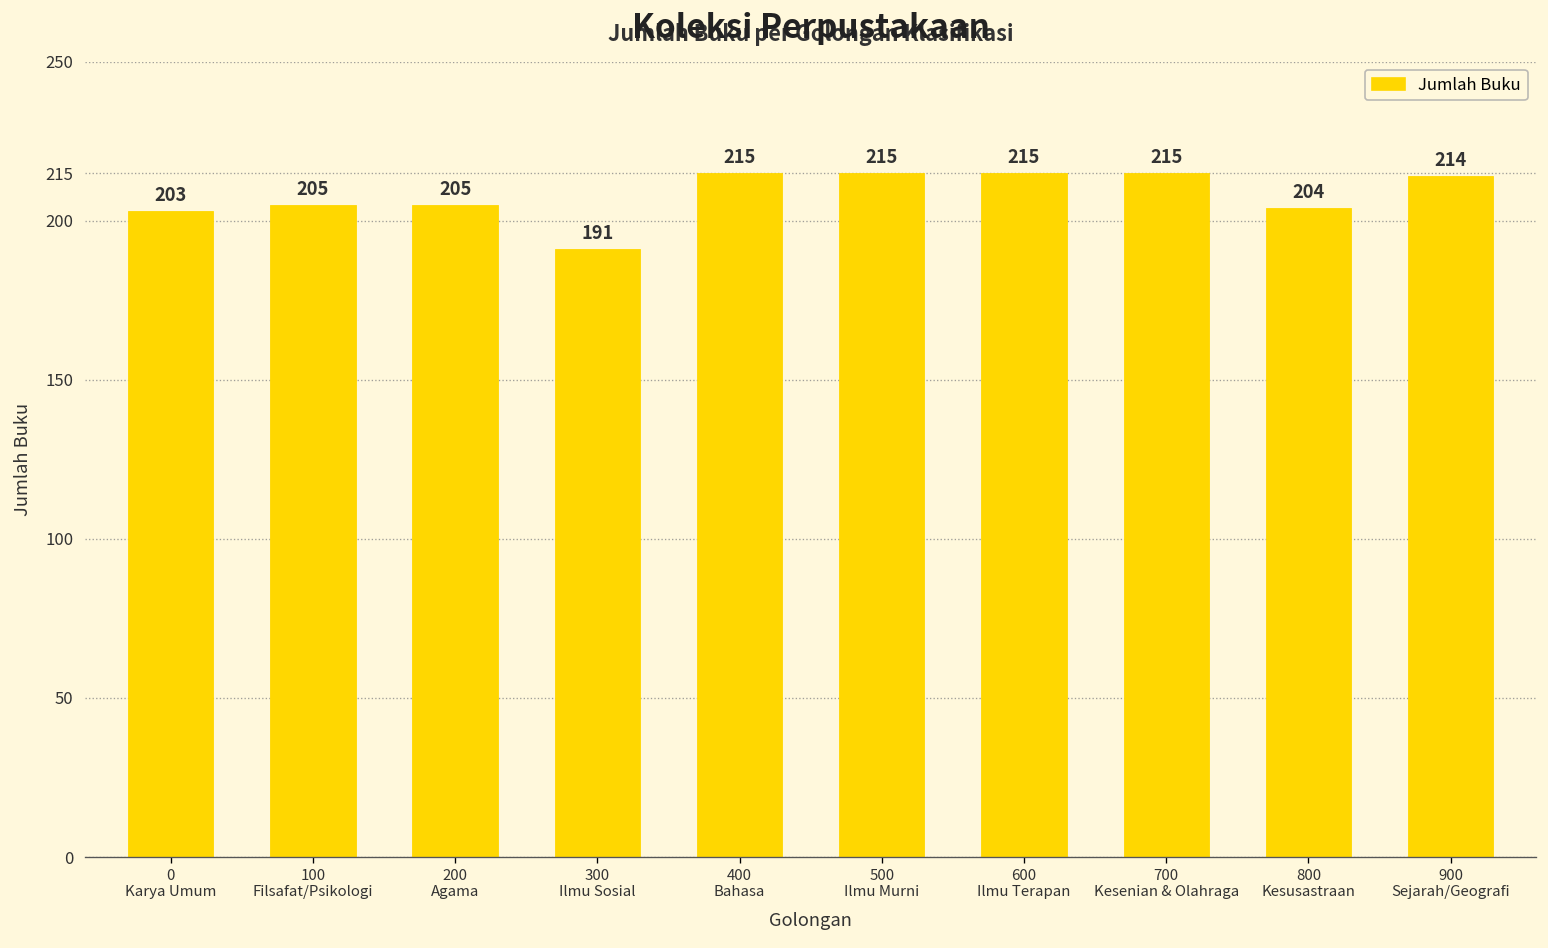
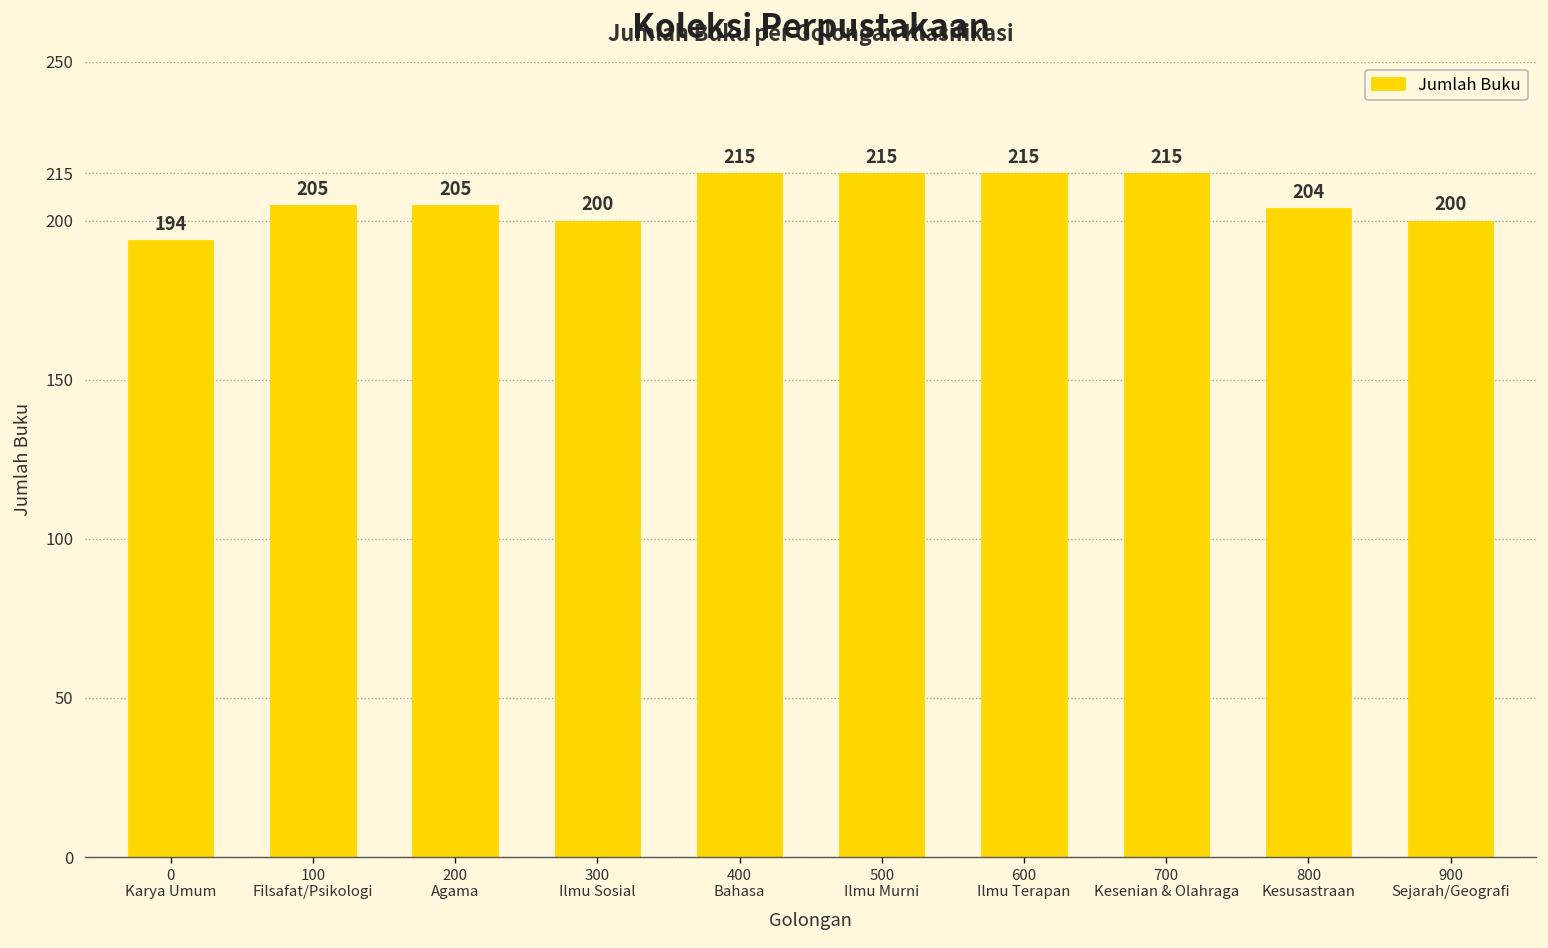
  {
-   "0 Karya Umum": 203,
+   "0 Karya Umum": 194,
    "100 Filsafat/Psikologi": 205,
    "200 Agama": 205,
-   "300 Ilmu Sosial": 191,
+   "300 Ilmu Sosial": 200,
    "400 Bahasa": 215,
    "500 Ilmu Murni": 215,
    "600 Ilmu Terapan": 215,
    "700 Kesenian & Olahraga": 215,
    "800 Kesusastraan": 204,
-   "900 Sejarah/Geografi": 214
+   "900 Sejarah/Geografi": 200
  }
